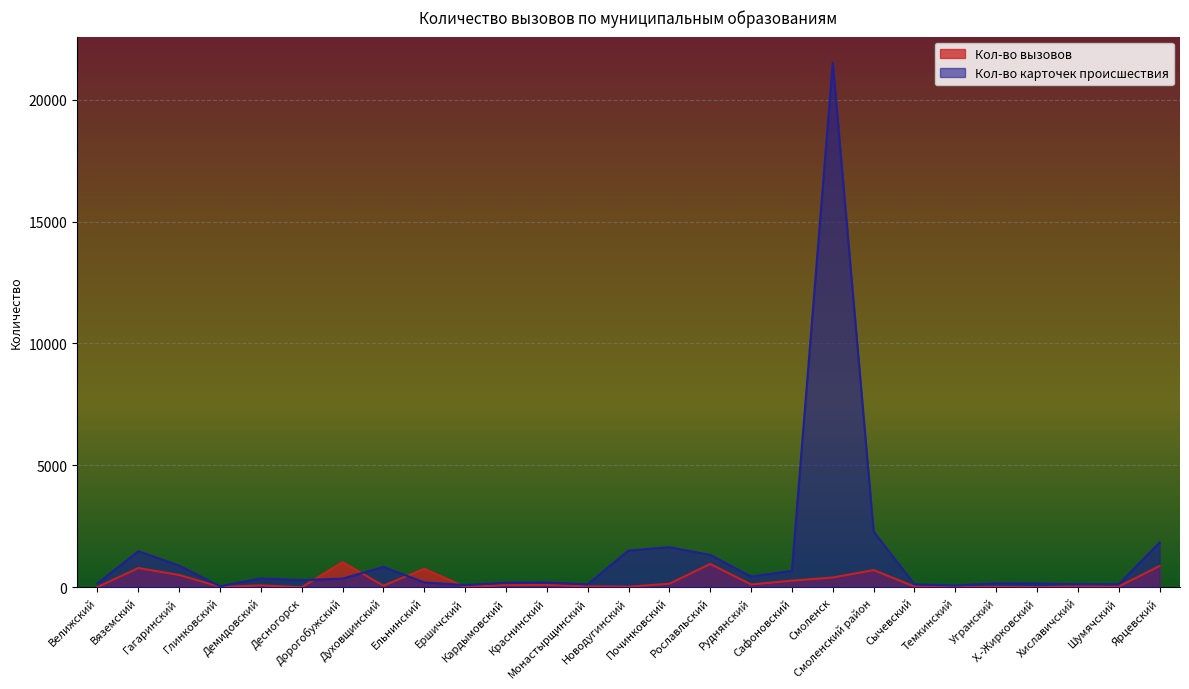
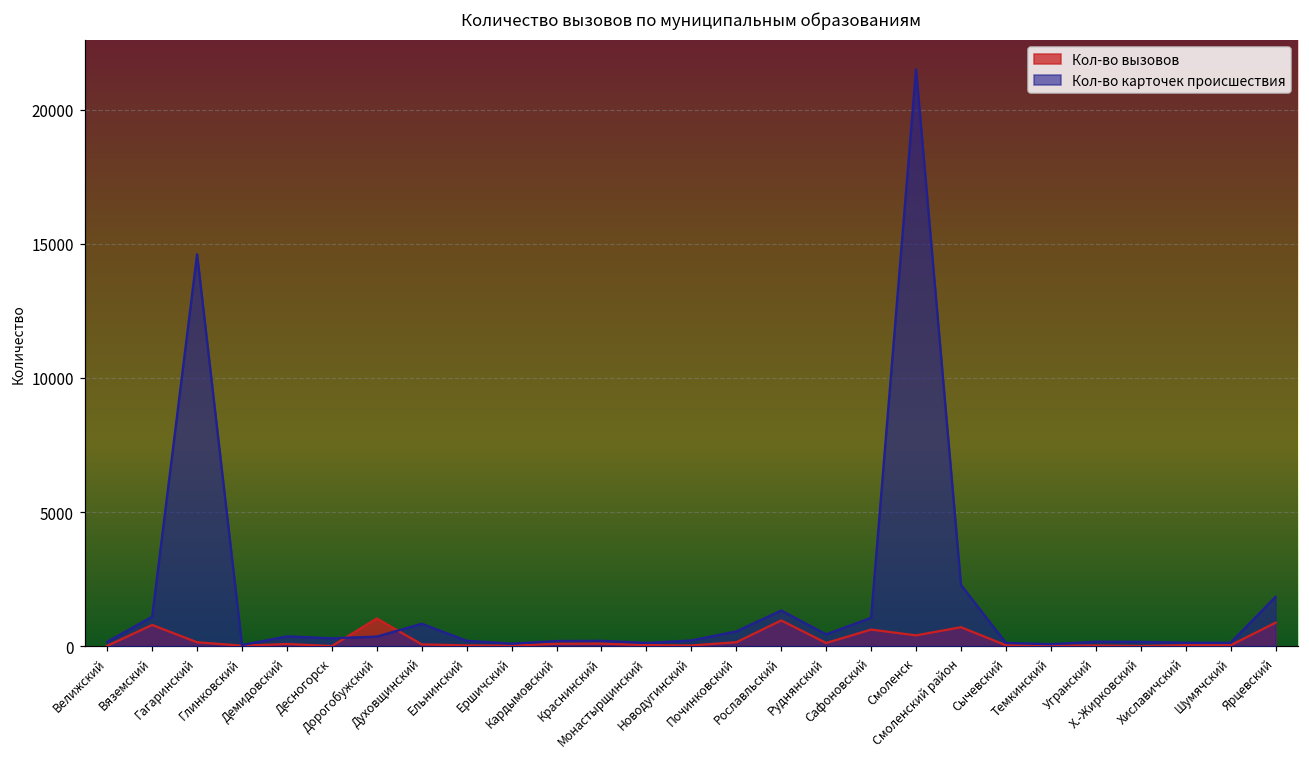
  {
    "Кол-во вызовов": {
      "Велижский": 0,
      "Вяземский": 800,
-     "Гагаринский": 500,
+     "Гагаринский": 100,
      "Демидовский": 100,
      "Десногорск": 0,
      "Дорогобужский": 1000,
      "Духовщинский": 100,
-     "Ельнинский": 800,
+     "Ельнинский": 0,
      "Новодугинский": 0,
      "Починковский": 100,
      "Рославльский": 1000,
      "Руднянский": 100,
-     "Сафоновский": 300,
+     "Сафоновский": 600,
      "Смоленск": 400,
      "Смоленский район": 700,
      "Угранский": 0,
      "Х.-Жирковский": 0,
      "Ярцевский": 900
    },
    "Кол-во карточек происшествия": {
      "Велижский": 200,
-     "Вяземский": 1500,
-     "Гагаринский": 900,
+     "Вяземский": 1100,
+     "Гагаринский": 14600,
      "Демидовский": 400,
      "Десногорск": 300,
      "Дорогобужский": 400,
      "Духовщинский": 800,
      "Ельнинский": 200,
-     "Новодугинский": 1500,
-     "Починковский": 1600,
+     "Новодугинский": 200,
+     "Починковский": 500,
      "Рославльский": 1300,
      "Руднянский": 400,
-     "Сафоновский": 700,
+     "Сафоновский": 1100,
      "Смоленск": 21500,
      "Смоленский район": 2300,
      "Угранский": 200,
      "Х.-Жирковский": 200,
      "Ярцевский": 1800
    }
  }
